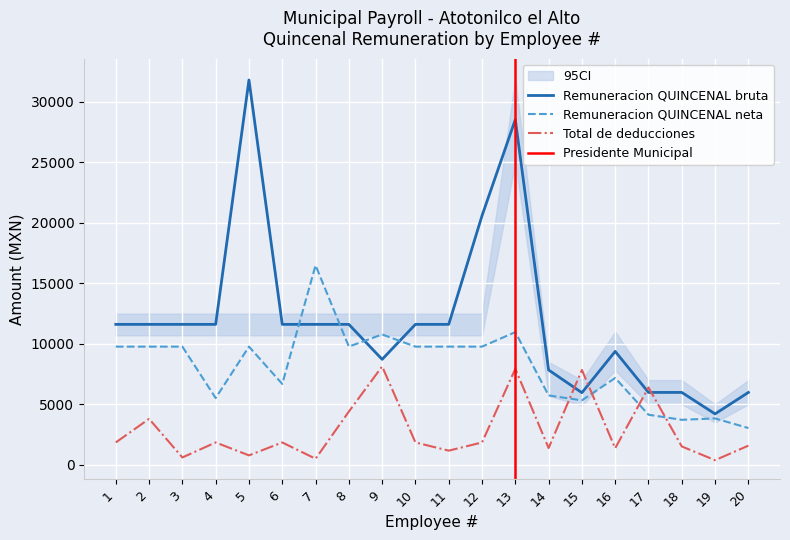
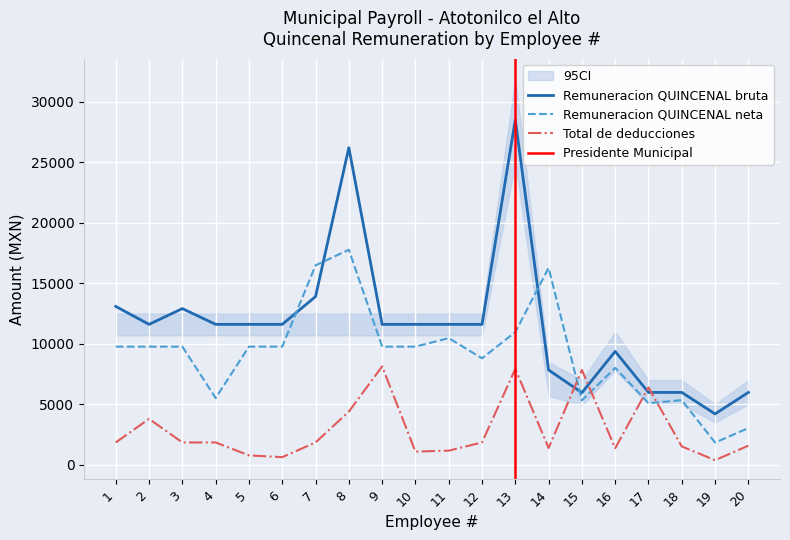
  {
    "Remuneracion QUINCENAL bruta": {
-     "1": 11600,
+     "1": 13100,
      "2": 11600,
-     "3": 11600,
+     "3": 12900,
      "4": 11600,
-     "5": 31800,
+     "5": 11600,
      "6": 11600,
-     "7": 11600,
-     "8": 11600,
-     "9": 8700,
+     "7": 13900,
+     "8": 26200,
+     "9": 11600,
      "10": 11600,
      "11": 11600,
-     "12": 20600,
+     "12": 11600,
      "13": 28500,
      "14": 7800,
      "15": 6000,
      "16": 9400,
      "17": 6000,
      "18": 6000,
      "19": 4200,
      "20": 6000
    },
    "Remuneracion QUINCENAL neta": {
      "1": 9800,
      "2": 9800,
      "3": 9800,
      "4": 5500,
      "5": 9800,
-     "6": 6700,
+     "6": 9800,
      "7": 16500,
-     "8": 9800,
-     "9": 10800,
+     "8": 17800,
+     "9": 9800,
      "10": 9800,
-     "11": 9800,
-     "12": 9800,
+     "11": 10500,
+     "12": 8800,
      "13": 11000,
-     "14": 5700,
+     "14": 16300,
      "15": 5300,
-     "16": 7200,
-     "17": 4100,
-     "18": 3700,
-     "19": 3800,
+     "16": 8000,
+     "17": 5100,
+     "18": 5300,
+     "19": 1800,
      "20": 3000
    },
    "Total de deducciones": {
      "1": 1800,
      "2": 3800,
-     "3": 600,
+     "3": 1800,
      "4": 1800,
      "5": 800,
-     "6": 1800,
-     "7": 500,
+     "6": 600,
+     "7": 1800,
      "8": 4400,
      "9": 8100,
-     "10": 1800,
+     "10": 1100,
      "11": 1200,
      "12": 1800,
      "13": 7900,
      "14": 1400,
      "15": 7800,
      "16": 1400,
      "17": 6400,
      "18": 1500,
      "19": 400,
      "20": 1600
    }
  }
